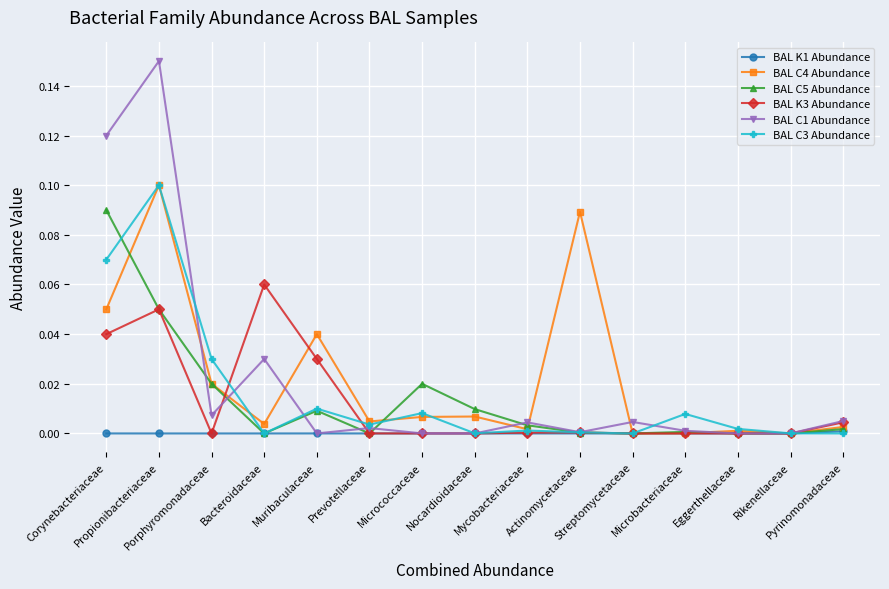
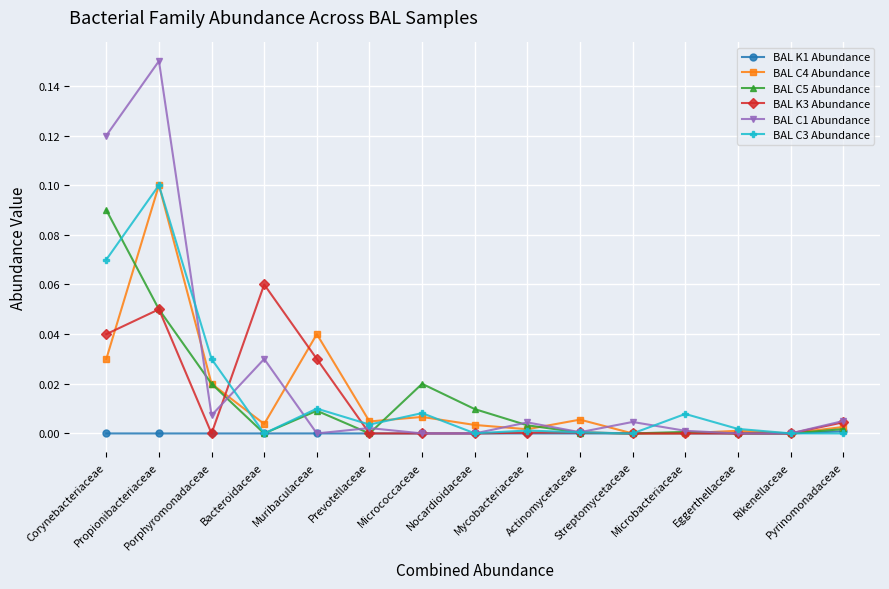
  {
    "BAL K1 Abundance": {
      "Corynebacteriaceae": 0.000,
      "Propionibacteriaceae": 0.000
    },
    "BAL C4 Abundance": {
-     "Corynebacteriaceae": 0.05,
+     "Corynebacteriaceae": 0.03,
      "Bacteroidaceae": 0.004,
      "Muribaculaceae": 0.040,
      "Prevotellaceae": 0.005,
      "Micrococcaceae": 0.007,
-     "Nocardioidaceae": 0.007,
-     "Actinomycetaceae": 0.089
+     "Nocardioidaceae": 0.003,
+     "Actinomycetaceae": 0.006
    },
    "BAL C5 Abundance": {
      "Corynebacteriaceae": 0.090,
      "Micrococcaceae": 0.020,
      "Nocardioidaceae": 0.010,
      "Mycobacteriaceae": 0.003
    },
    "BAL K3 Abundance": {
      "Corynebacteriaceae": 0.040,
      "Bacteroidaceae": 0.060,
      "Muribaculaceae": 0.030
    },
    "BAL C1 Abundance": {
      "Corynebacteriaceae": 0.120,
      "Propionibacteriaceae": 0.150,
      "Porphyromonadaceae": 0.007,
      "Bacteroidaceae": 0.030,
      "Prevotellaceae": 0.002,
      "Mycobacteriaceae": 0.004,
      "Streptomycetaceae": 0.005
    },
    "BAL C3 Abundance": {
      "Corynebacteriaceae": 0.070,
      "Porphyromonadaceae": 0.030,
      "Prevotellaceae": 0.004,
      "Micrococcaceae": 0.008,
      "Microbacteriaceae": 0.008
    }
  }
